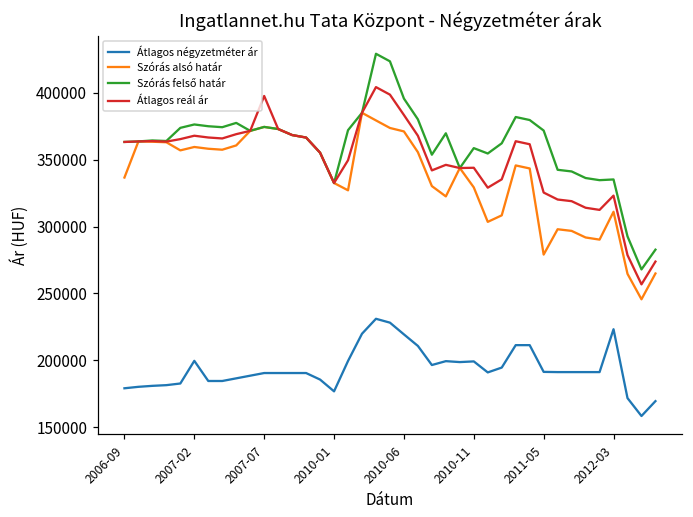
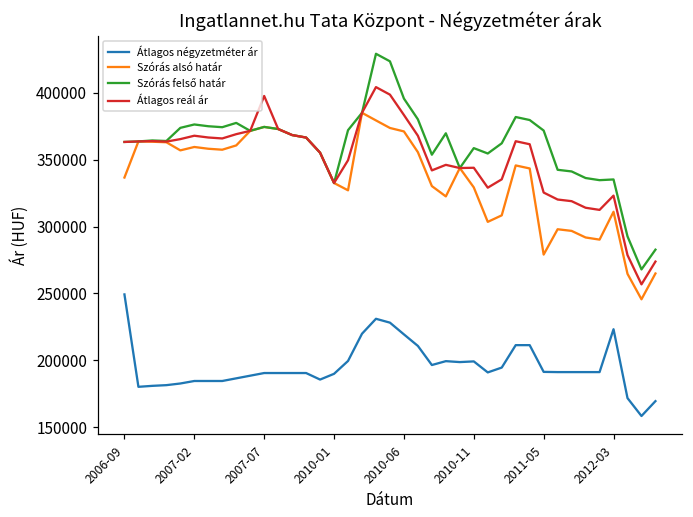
  {
    "Átlagos négyzetméter ár": {
-     "2006-09": 179000,
-     "2007-02": 200000,
+     "2006-09": 249000,
+     "2007-02": 185000,
      "2007-07": 190000,
-     "2010-01": 177000,
+     "2010-01": 190000,
      "2010-06": 219000,
      "2010-11": 199000,
      "2011-05": 191000,
      "2012-03": 223000
    },
    "Szórás alsó határ": {
      "2006-09": 337000,
      "2007-02": 360000,
      "2010-06": 371000,
      "2010-11": 329000,
      "2011-05": 279000,
      "2012-03": 311000
    },
    "Szórás felső határ": {
      "2007-02": 376000,
      "2010-06": 396000,
      "2010-11": 359000,
      "2011-05": 372000,
      "2012-03": 335000
    },
    "Átlagos reál ár": {
      "2007-02": 368000,
      "2007-07": 398000,
      "2010-06": 383000,
      "2010-11": 344000,
      "2011-05": 325000,
      "2012-03": 323000
    }
  }
